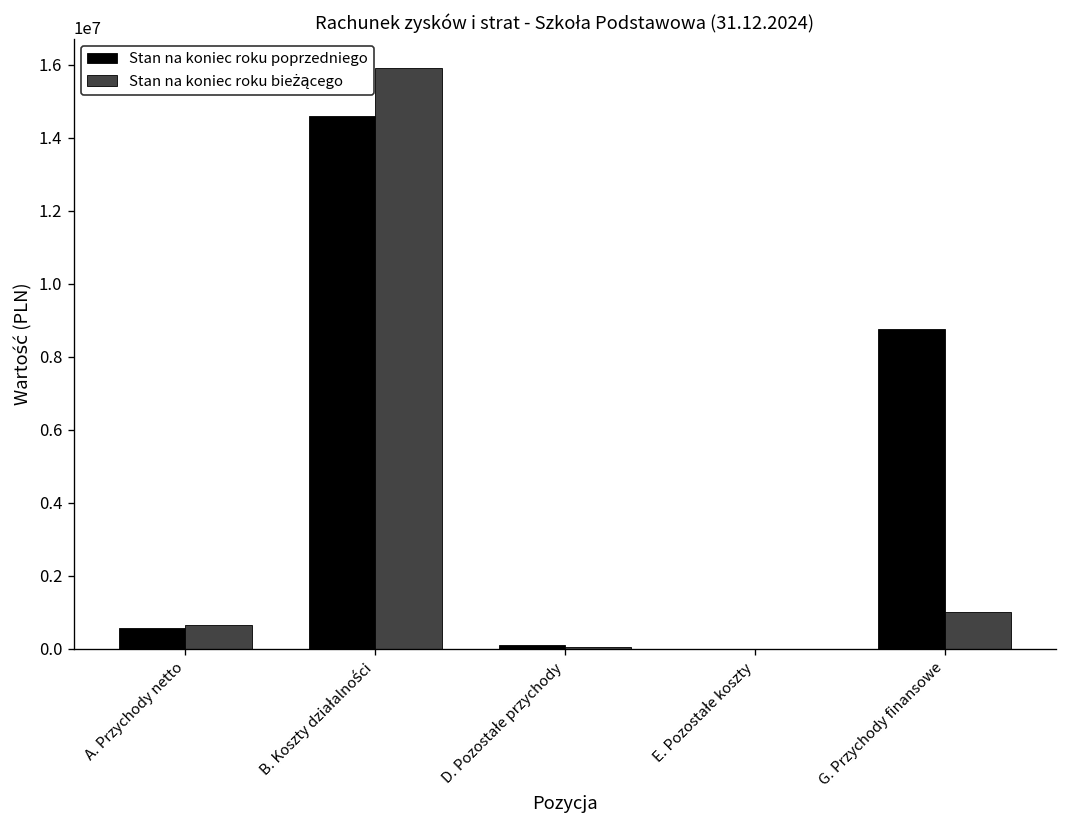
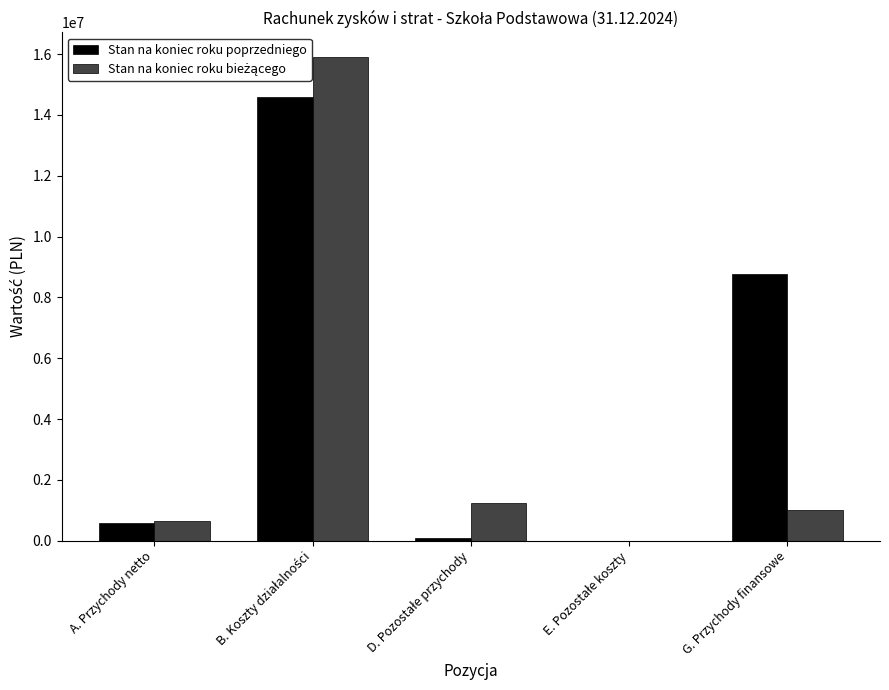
  {
    "Stan na koniec roku poprzedniego": {
      "A. Przychody netto": 600000,
      "B. Koszty działalności": 14600000,
      "D. Pozostałe przychody": 100000,
      "G. Przychody finansowe": 8800000
    },
    "Stan na koniec roku bieżącego": {
      "A. Przychody netto": 600000,
      "B. Koszty działalności": 15900000,
-     "D. Pozostałe przychody": 100000,
+     "D. Pozostałe przychody": 1200000,
      "E. Pozostałe koszty": 0,
      "G. Przychody finansowe": 1000000
    }
  }
